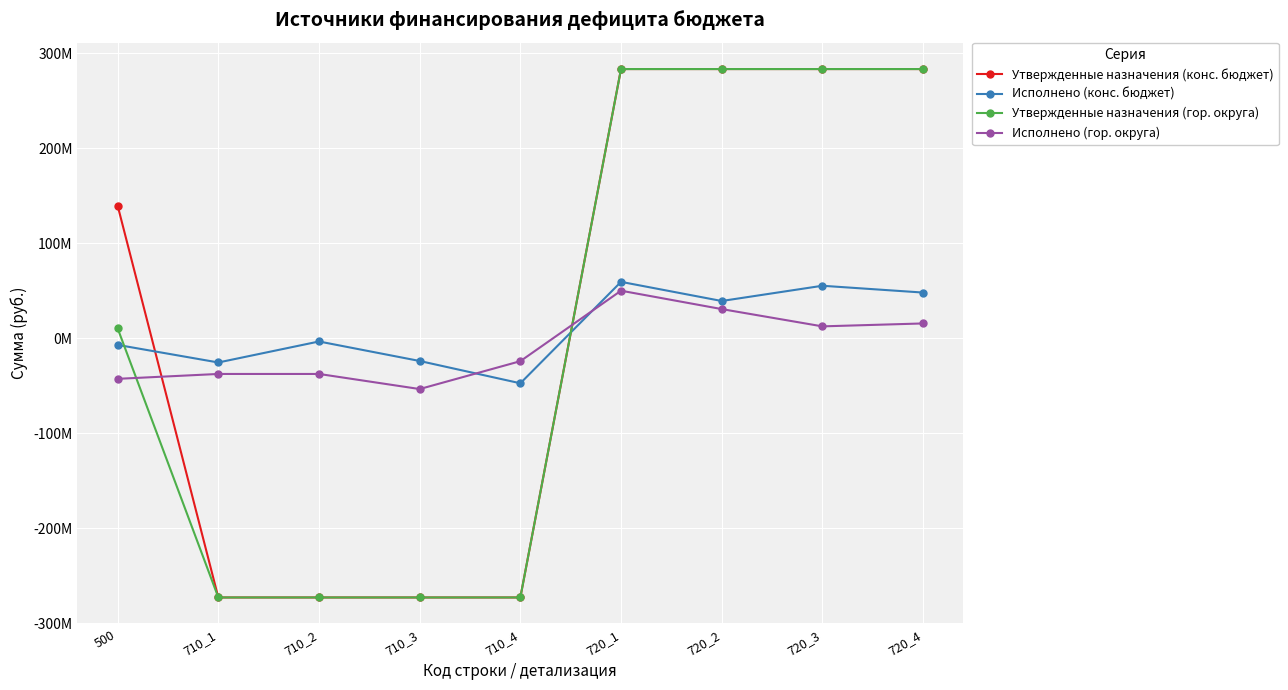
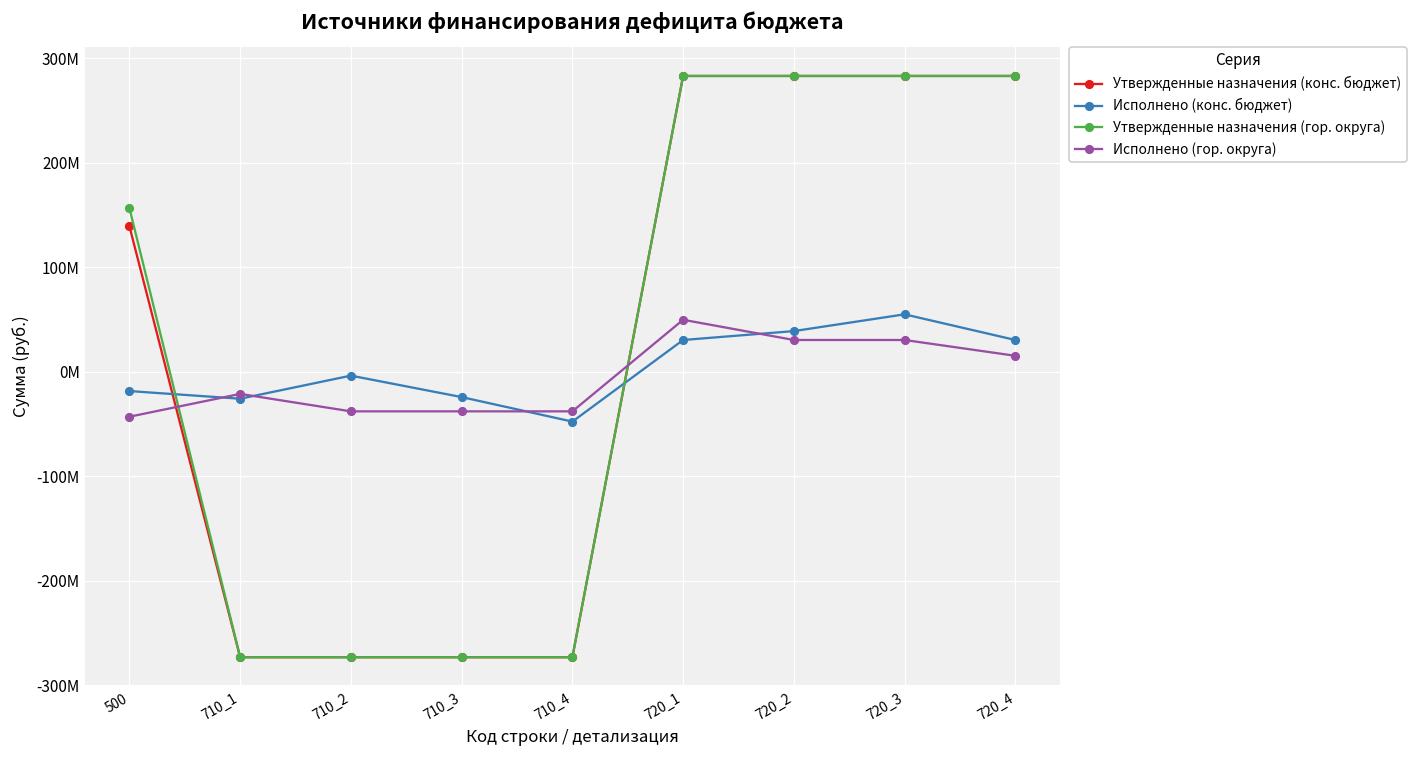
  {
    "Утвержденные назначения (конс. бюджет)": {
      "500": 140000000
    },
    "Исполнено (конс. бюджет)": {
-     "500": -10000000,
+     "500": -20000000,
      "710_1": -30000000,
      "710_2": 0,
      "710_3": -20000000,
      "710_4": -50000000,
-     "720_1": 60000000,
+     "720_1": 30000000,
      "720_2": 40000000,
      "720_3": 60000000,
-     "720_4": 50000000
+     "720_4": 30000000
    },
    "Утвержденные назначения (гор. округа)": {
-     "500": 10000000
+     "500": 160000000
    },
    "Исполнено (гор. округа)": {
      "500": -40000000,
-     "710_1": -40000000,
+     "710_1": -20000000,
      "710_2": -40000000,
-     "710_3": -50000000,
-     "710_4": -20000000,
+     "710_3": -40000000,
+     "710_4": -40000000,
      "720_1": 50000000,
      "720_2": 30000000,
-     "720_3": 10000000,
+     "720_3": 30000000,
      "720_4": 20000000
    }
  }
